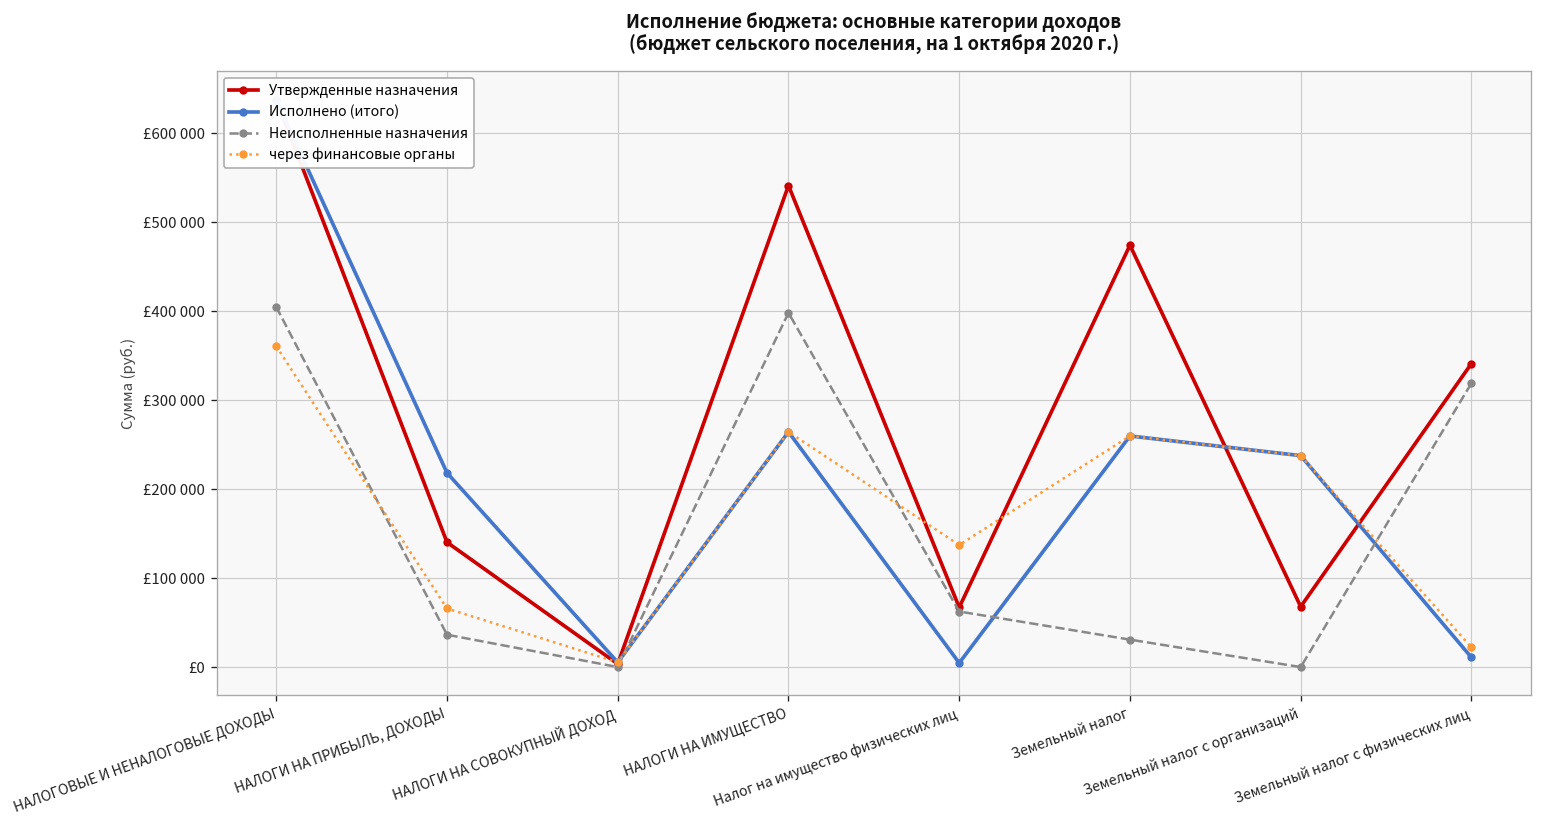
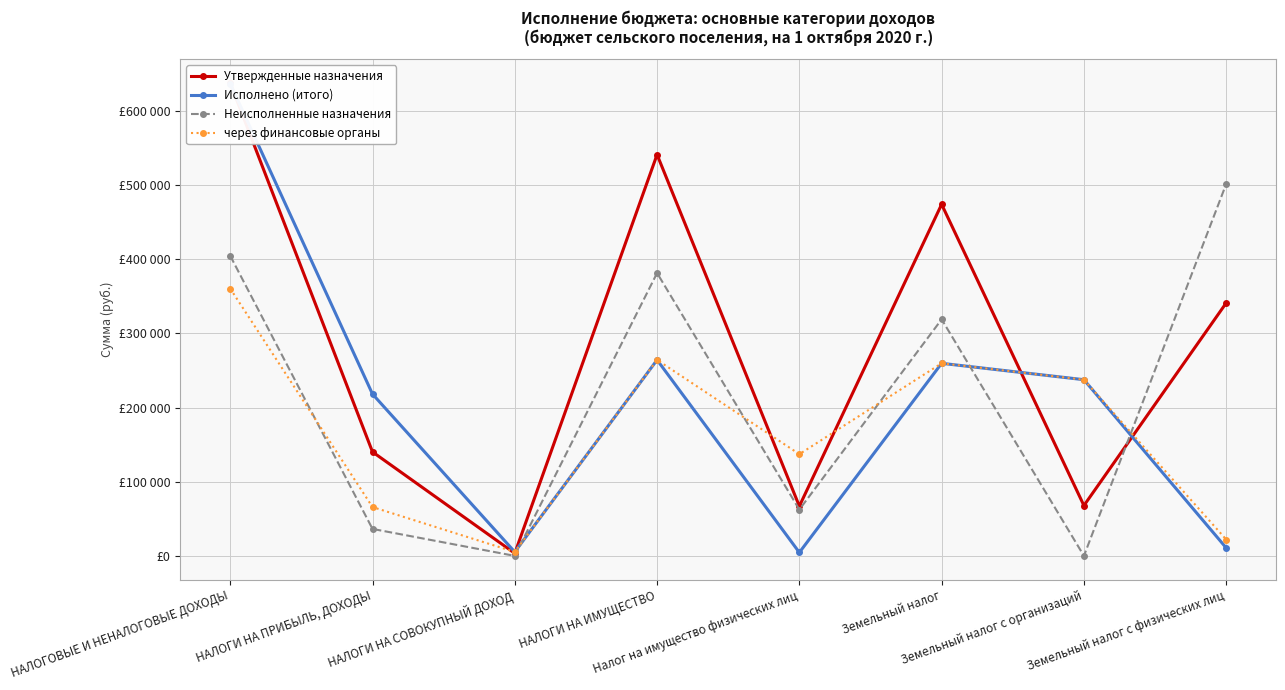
  {
    "Утвержденные назначения": {
      "НАЛОГИ НА ПРИБЫЛЬ, ДОХОДЫ": "£140000",
      "НАЛОГИ НА ИМУЩЕСТВО": "£540000",
      "Налог на имущество физических лиц": "£70000",
      "Земельный налог": "£470000",
      "Земельный налог с организаций": "£70000",
      "Земельный налог с физических лиц": "£340000"
    },
    "Исполнено (итого)": {
      "НАЛОГИ НА ПРИБЫЛЬ, ДОХОДЫ": "£220000",
      "Налог на имущество физических лиц": "£0",
      "Земельный налог с физических лиц": "£10000"
    },
    "Неисполненные назначения": {
      "НАЛОГОВЫЕ И НЕНАЛОГОВЫЕ ДОХОДЫ": "£400000",
      "НАЛОГИ НА ПРИБЫЛЬ, ДОХОДЫ": "£40000",
      "НАЛОГИ НА СОВОКУПНЫЙ ДОХОД": "£0",
-     "НАЛОГИ НА ИМУЩЕСТВО": "£400000",
+     "НАЛОГИ НА ИМУЩЕСТВО": "£380000",
      "Налог на имущество физических лиц": "£60000",
-     "Земельный налог": "£30000",
+     "Земельный налог": "£320000",
      "Земельный налог с организаций": "£0",
-     "Земельный налог с физических лиц": "£320000"
+     "Земельный налог с физических лиц": "£500000"
    },
    "через финансовые органы": {
      "НАЛОГОВЫЕ И НЕНАЛОГОВЫЕ ДОХОДЫ": "£360000",
      "НАЛОГИ НА ПРИБЫЛЬ, ДОХОДЫ": "£70000",
      "Налог на имущество физических лиц": "£140000",
      "Земельный налог с физических лиц": "£20000"
    }
  }
